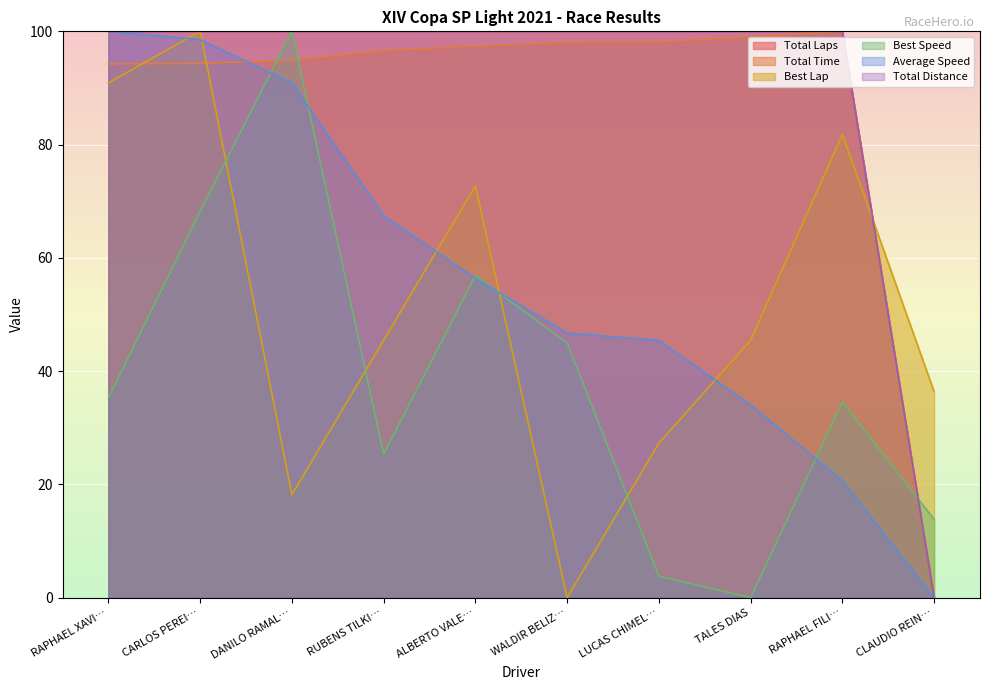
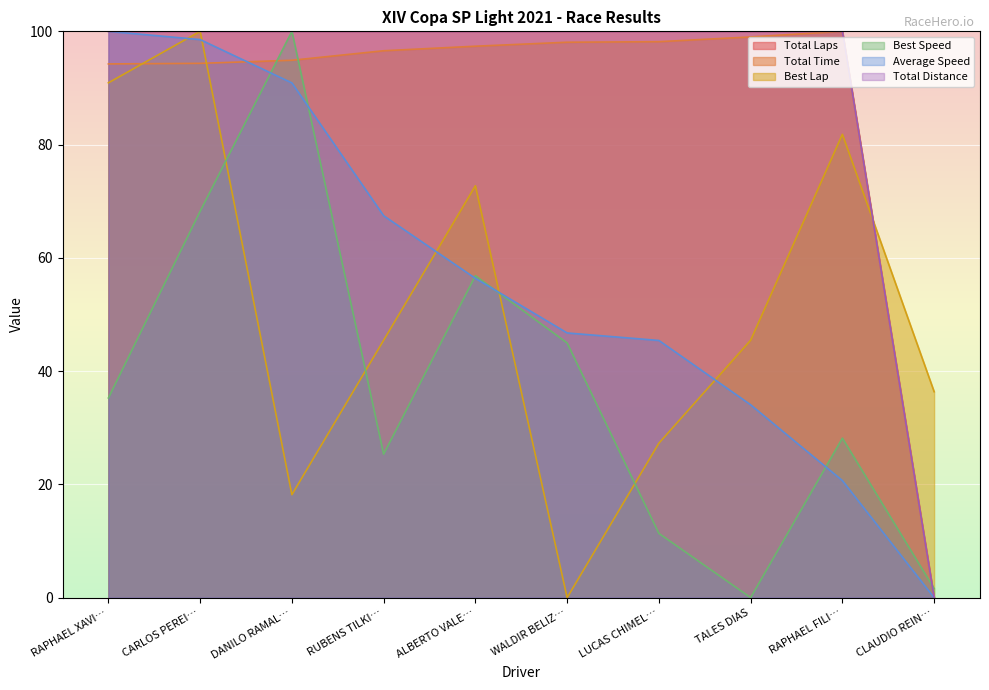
  {
    "Best Speed": {
      "RAPHAEL XAVI…": 35,
      "CARLOS PEREI…": 68,
      "RUBENS TILKI…": 25,
      "ALBERTO VALE…": 57,
      "WALDIR BELIZ…": 45,
-     "LUCAS CHIMEL…": 4,
+     "LUCAS CHIMEL…": 11,
      "TALES DIAS": 0,
-     "RAPHAEL FILI…": 35,
-     "CLAUDIO REIN…": 14
+     "RAPHAEL FILI…": 28,
+     "CLAUDIO REIN…": 2
    }
  }
